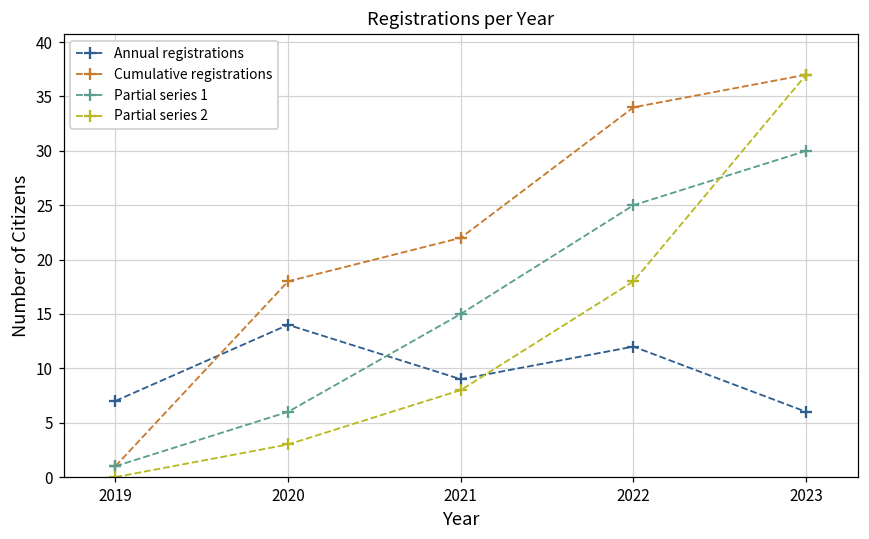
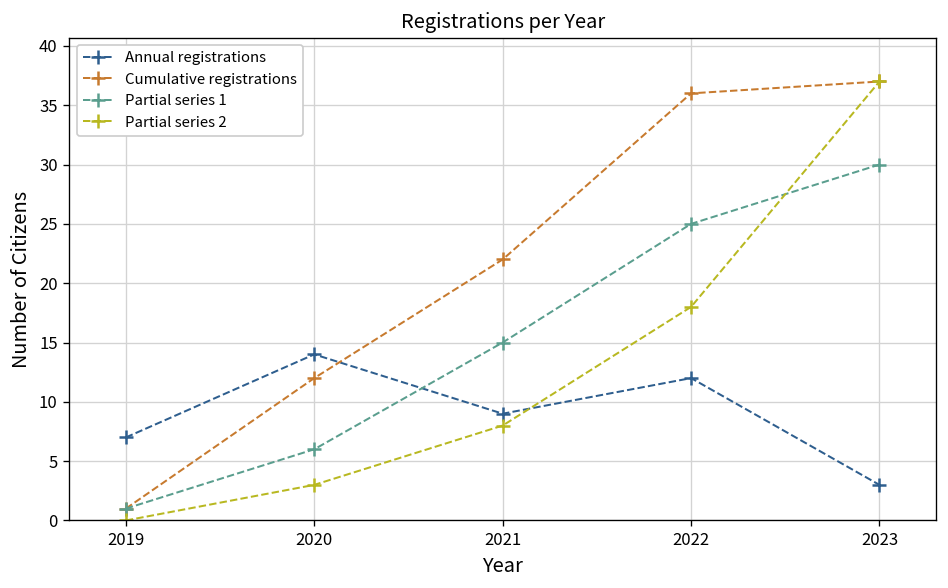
  {
    "Annual registrations": {
      "2019": 7,
      "2020": 14,
      "2021": 9,
      "2022": 12,
-     "2023": 6
+     "2023": 3
    },
    "Cumulative registrations": {
-     "2020": 18,
+     "2020": 12,
      "2021": 22,
-     "2022": 34
+     "2022": 36
    },
    "Partial series 1": {
      "2020": 6,
      "2021": 15,
      "2022": 25,
      "2023": 30
    },
    "Partial series 2": {
      "2019": 0,
      "2020": 3,
      "2021": 8,
      "2022": 18
    }
  }
